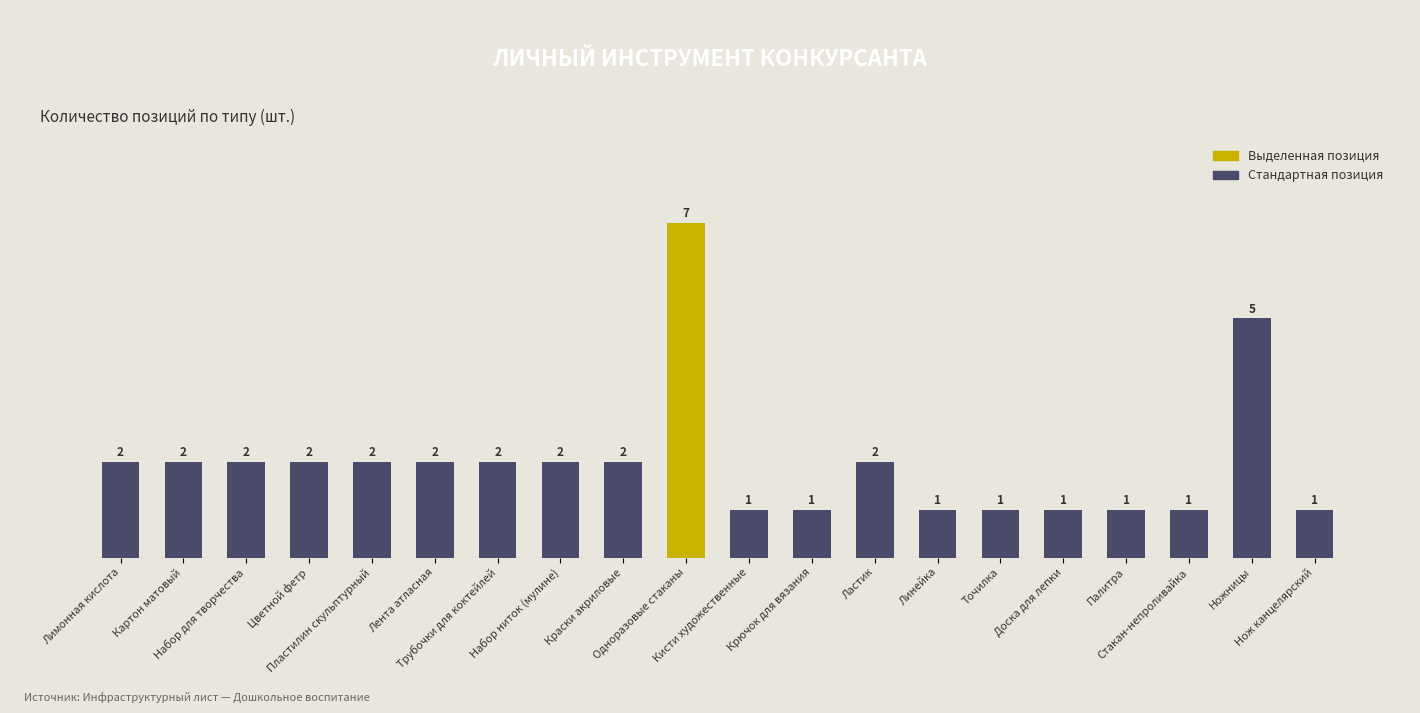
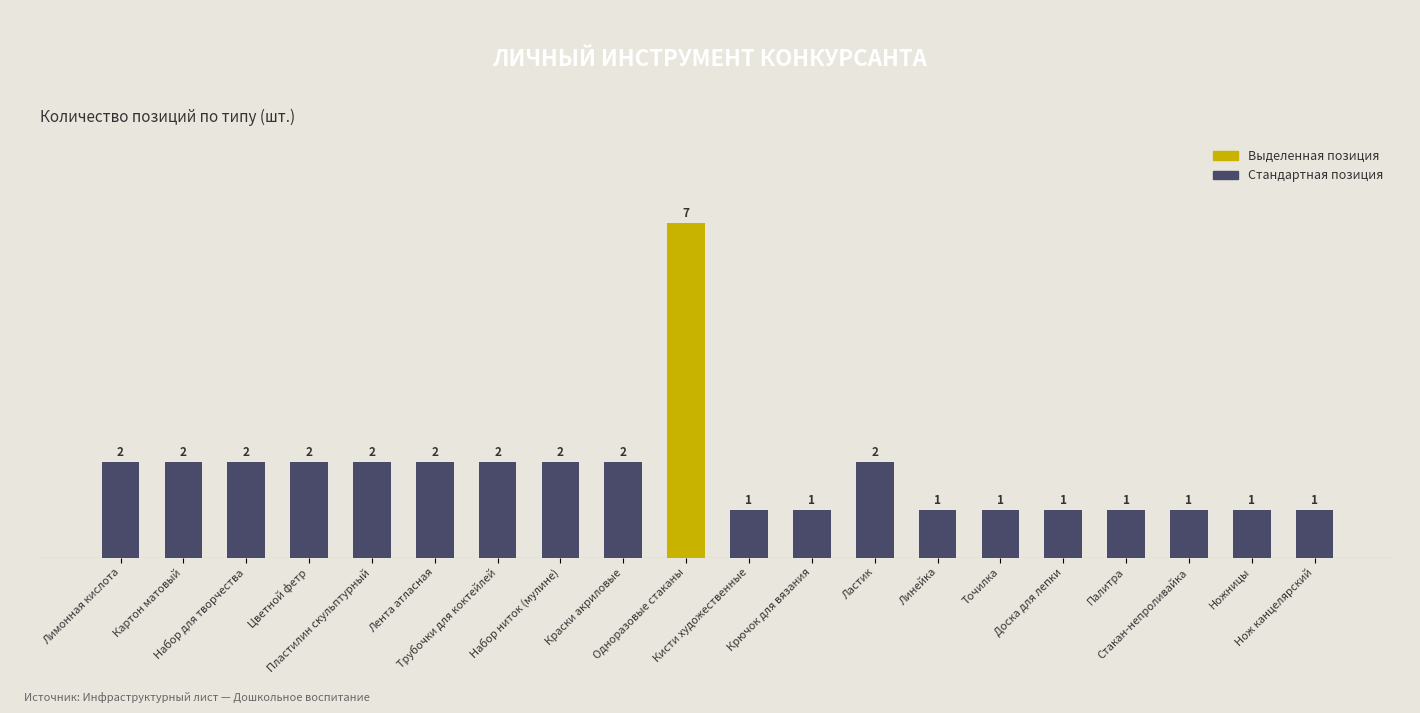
  {
    "Лимонная кислота": 2,
    "Картон матовый": 2,
    "Набор для творчества": 2,
    "Цветной фетр": 2,
    "Пластилин скульптурный": 2,
    "Лента атласная": 2,
    "Трубочки для коктейлей": 2,
    "Набор ниток (мулине)": 2,
    "Краски акриловые": 2,
    "Одноразовые стаканы": 7,
    "Кисти художественные": 1,
    "Крючок для вязания": 1,
    "Ластик": 2,
    "Линейка": 1,
    "Точилка": 1,
    "Доска для лепки": 1,
    "Палитра": 1,
    "Стакан-непроливайка": 1,
-   "Ножницы": 5,
+   "Ножницы": 1,
    "Нож канцелярский": 1
  }
